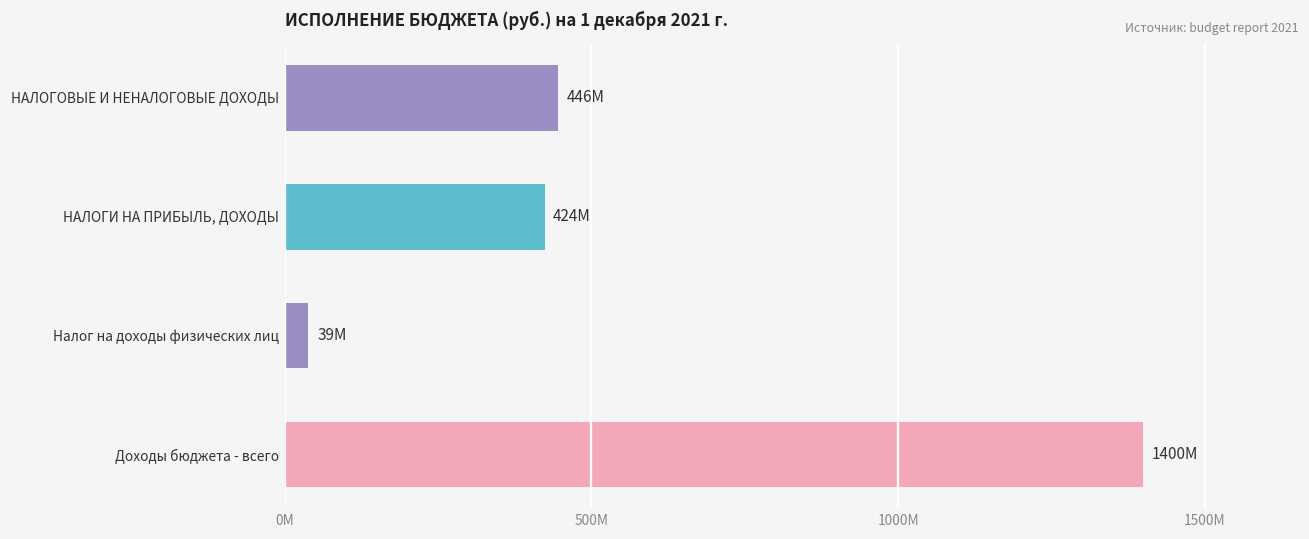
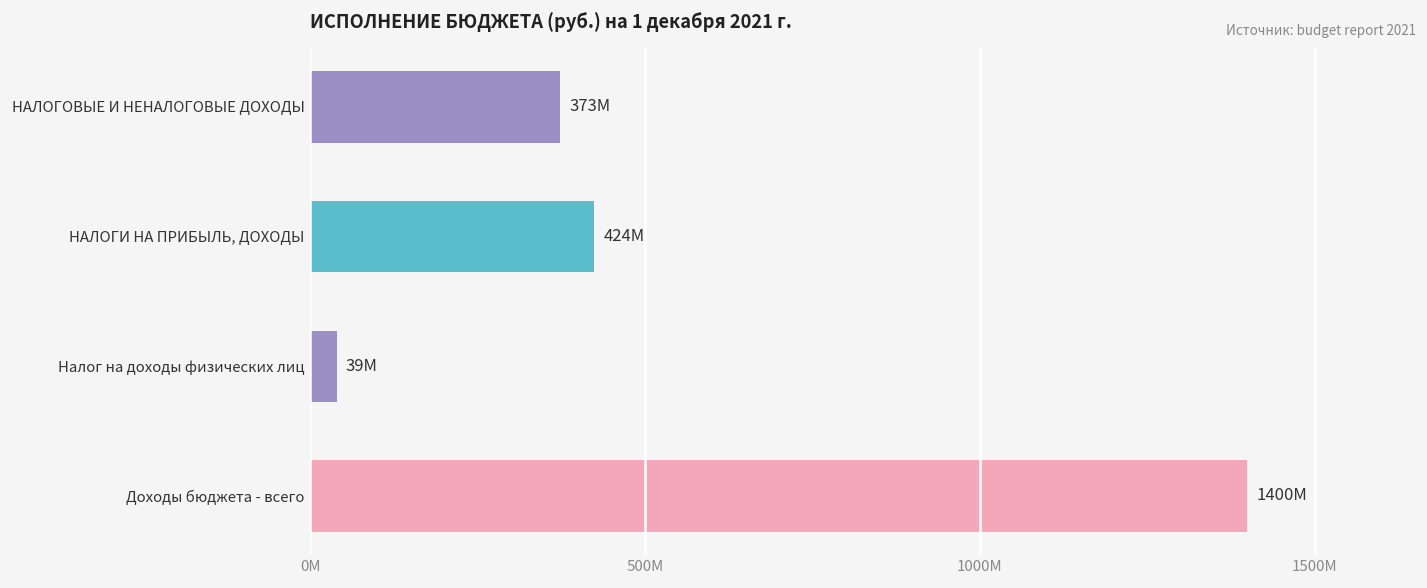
  {
-   "НАЛОГОВЫЕ И НЕНАЛОГОВЫЕ ДОХОДЫ": "446M",
+   "НАЛОГОВЫЕ И НЕНАЛОГОВЫЕ ДОХОДЫ": "373M",
    "НАЛОГИ НА ПРИБЫЛЬ, ДОХОДЫ": "424M",
    "Налог на доходы физических лиц": "39M",
    "Доходы бюджета - всего": "1400M"
  }
